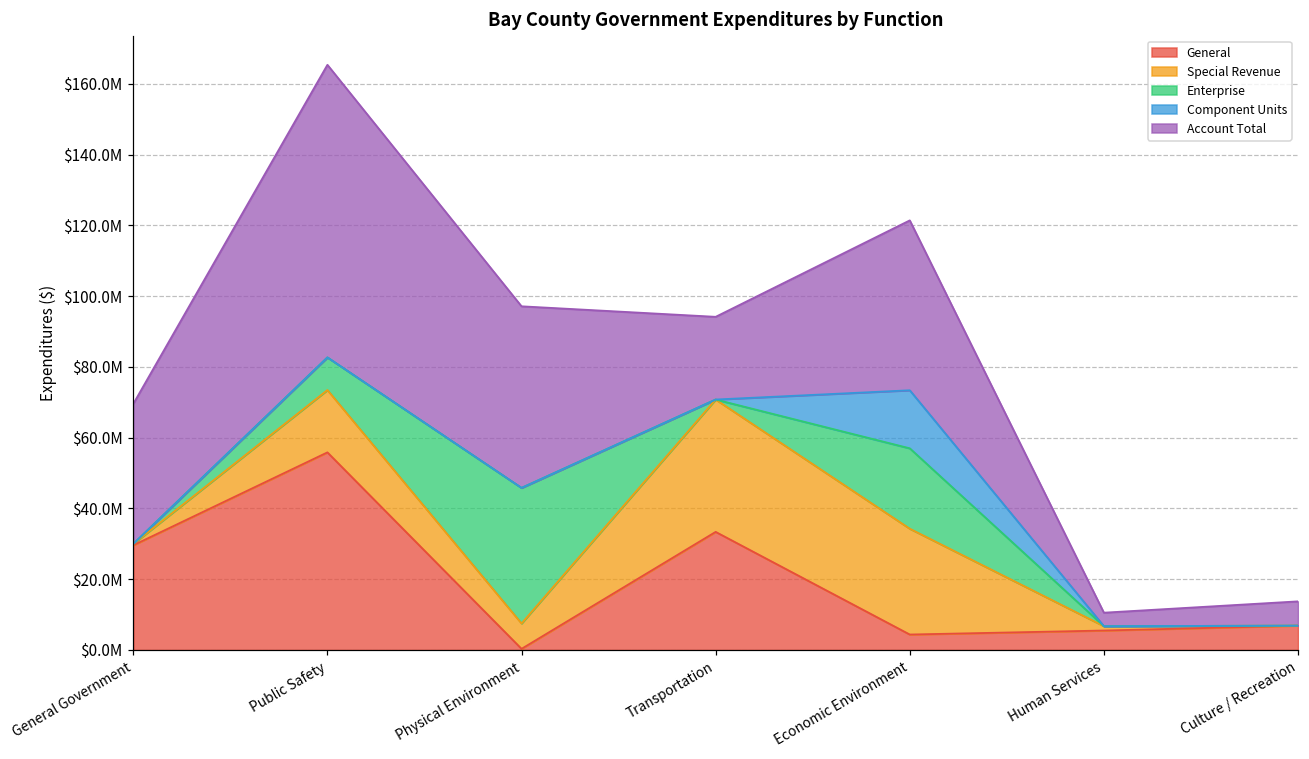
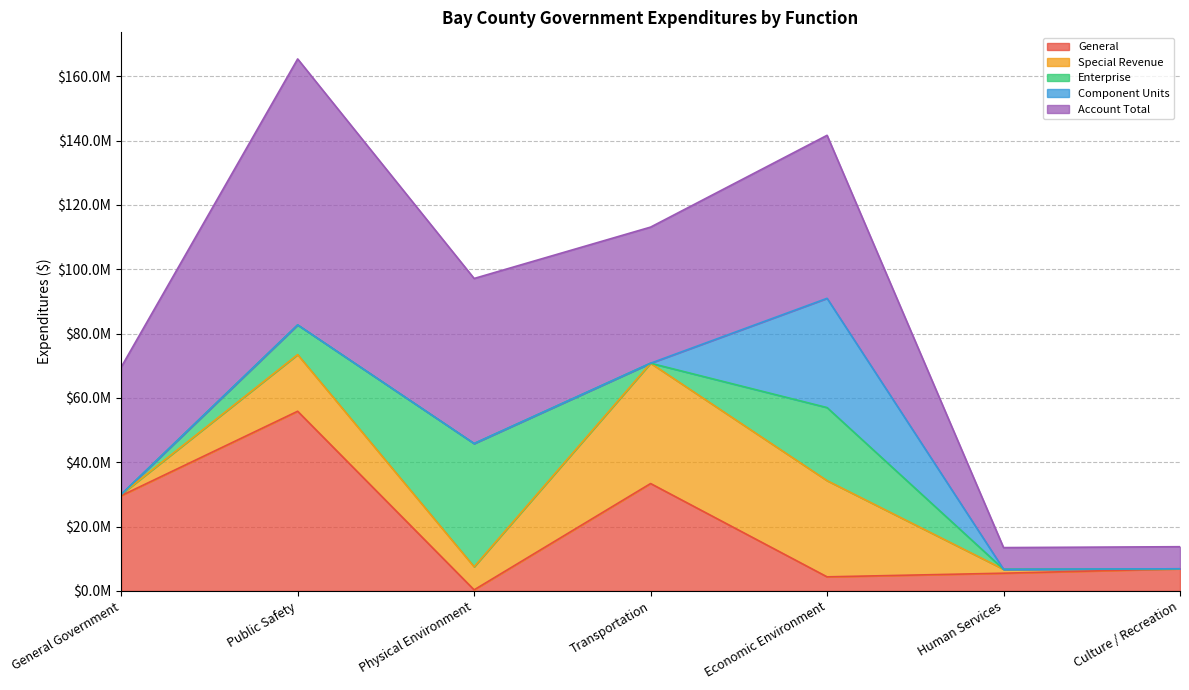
  {
    "General": {
      "Public Safety": "$56000000",
      "Physical Environment": "$0",
      "Transportation": "$33000000",
      "Economic Environment": "$4000000",
      "Human Services": "$5000000"
    },
    "Special Revenue": {
      "Public Safety": "$18000000",
      "Physical Environment": "$7000000",
      "Economic Environment": "$30000000"
    },
    "Enterprise": {
      "Economic Environment": "$23000000"
    },
    "Component Units": {
-     "Economic Environment": "$16000000"
+     "Economic Environment": "$34000000"
    },
    "Account Total": {
      "General Government": "$40000000",
      "Public Safety": "$83000000",
      "Physical Environment": "$51000000",
-     "Transportation": "$23000000",
-     "Economic Environment": "$48000000",
-     "Human Services": "$4000000",
+     "Transportation": "$42000000",
+     "Economic Environment": "$51000000",
+     "Human Services": "$7000000",
      "Culture / Recreation": "$7000000"
    }
  }
